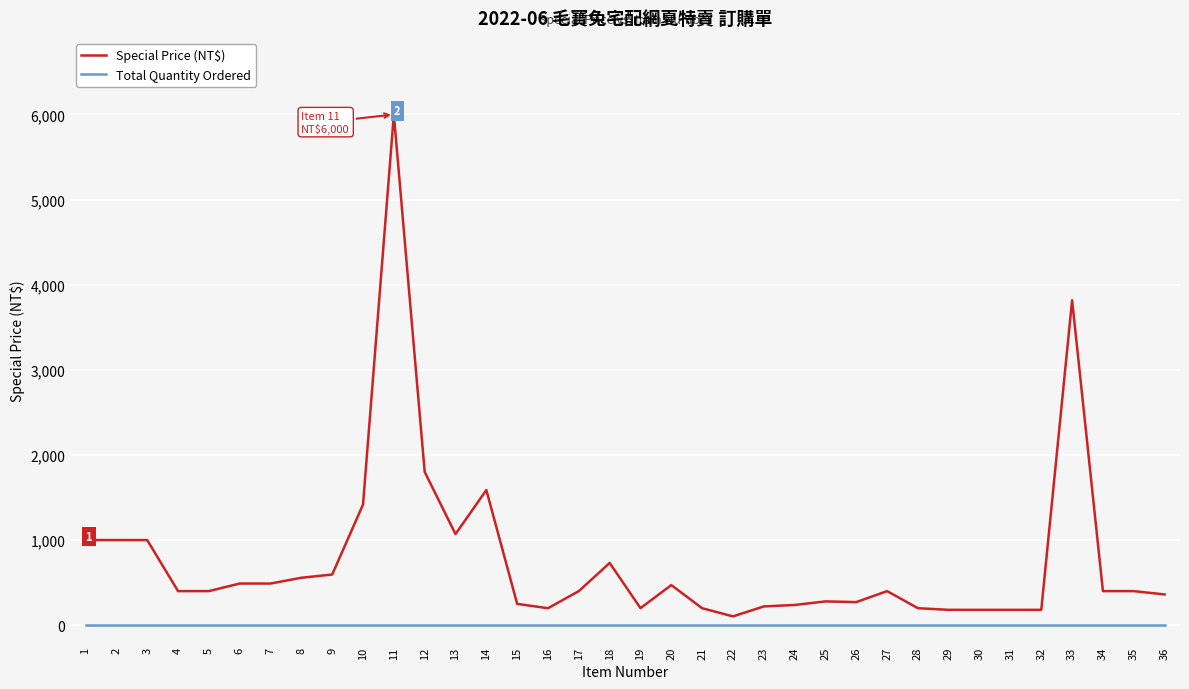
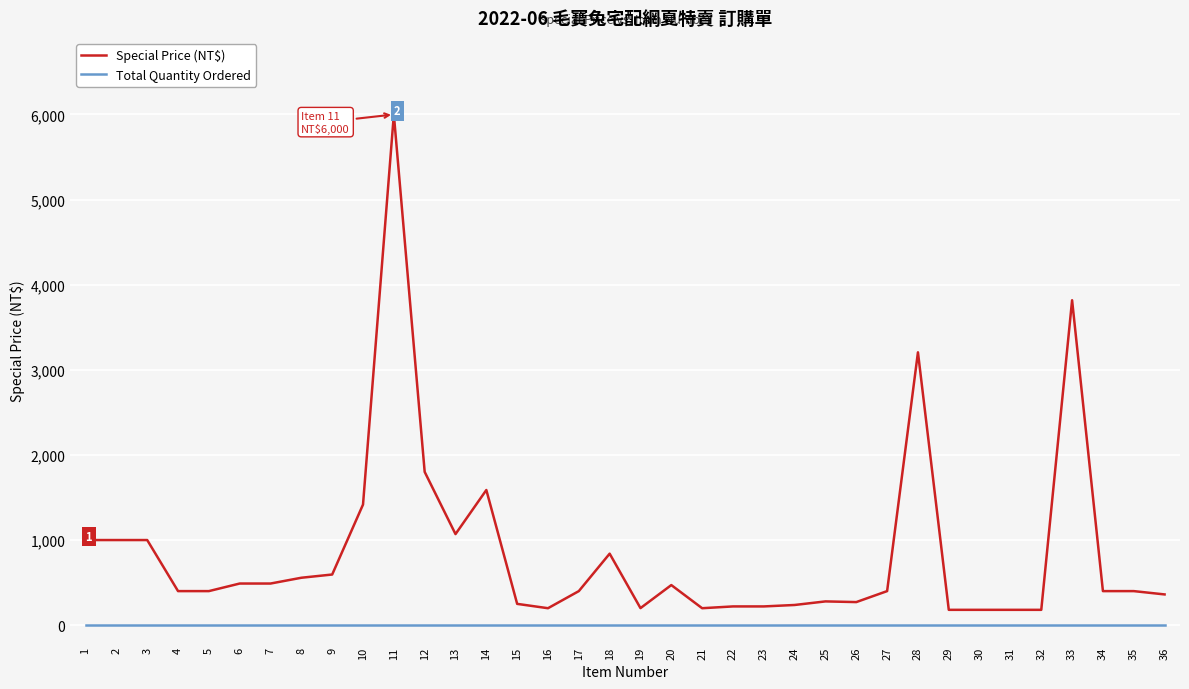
  {
    "Special Price (NT$)": {
      "2": "1,000",
      "3": "1,000",
      "4": "400",
      "5": "400",
      "6": "500",
      "7": "500",
      "8": "600",
      "9": "600",
      "10": "1,400",
      "12": "1,800",
      "13": "1,100",
      "14": "1,600",
      "15": "200",
      "16": "200",
      "17": "400",
-     "18": "700",
+     "18": "800",
      "19": "200",
      "20": "500",
      "21": "200",
-     "22": "100",
+     "22": "200",
      "23": "200",
      "24": "200",
      "25": "300",
      "26": "300",
      "27": "400",
-     "28": "200",
+     "28": "3,200",
      "29": "200",
      "30": "200",
      "31": "200",
      "32": "200",
      "33": "3,800",
      "34": "400",
      "35": "400",
      "36": "400"
    },
    "Total Quantity Ordered": {
      "1": "0",
      "2": "0",
      "3": "0",
      "4": "0",
      "5": "0",
      "6": "0",
      "7": "0",
      "8": "0",
      "9": "0",
      "10": "0",
      "11": "0",
      "12": "0",
      "13": "0",
      "14": "0",
      "15": "0",
      "16": "0",
      "17": "0",
      "18": "0",
      "19": "0",
      "20": "0",
      "21": "0",
      "22": "0",
      "23": "0",
      "24": "0",
      "25": "0",
      "26": "0",
      "27": "0",
      "28": "0",
      "29": "0",
      "30": "0",
      "31": "0",
      "32": "0",
      "33": "0",
      "34": "0",
      "35": "0",
      "36": "0"
    }
  }
